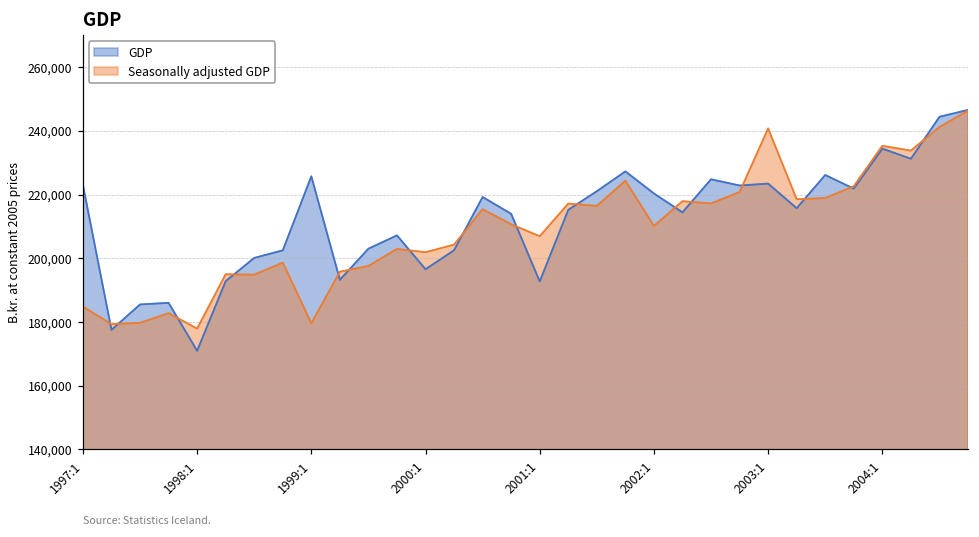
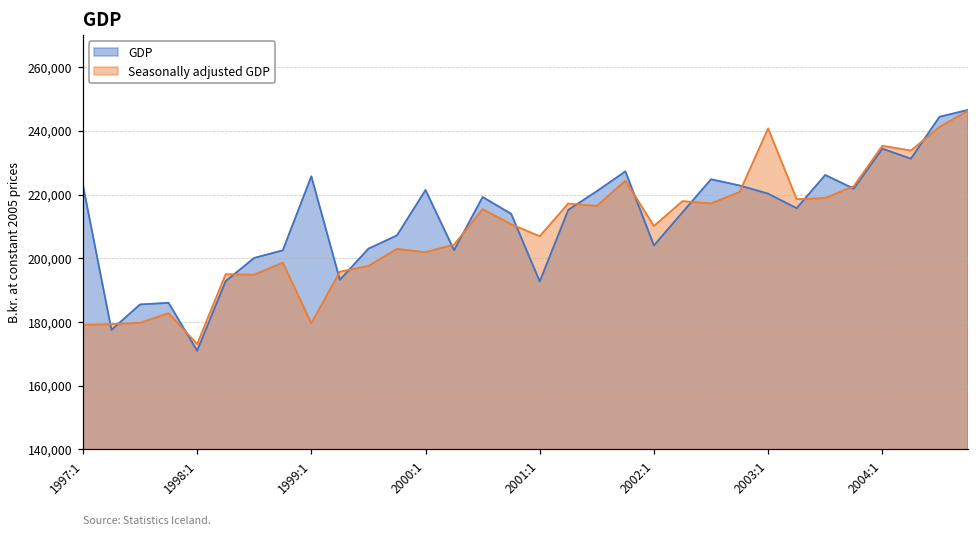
  {
    "GDP": {
      "1997:1": "223,000",
      "1998:1": "171,000",
      "1999:1": "226,000",
-     "2000:1": "197,000",
+     "2000:1": "221,000",
      "2001:1": "193,000",
-     "2002:1": "220,000",
-     "2003:1": "223,000",
+     "2002:1": "204,000",
+     "2003:1": "220,000",
      "2004:1": "234,000"
    },
    "Seasonally adjusted GDP": {
-     "1997:1": "185,000",
-     "1998:1": "178,000",
+     "1997:1": "179,000",
+     "1998:1": "173,000",
      "1999:1": "180,000",
      "2000:1": "202,000",
      "2001:1": "207,000",
      "2002:1": "210,000",
      "2003:1": "241,000",
      "2004:1": "235,000"
    }
  }
